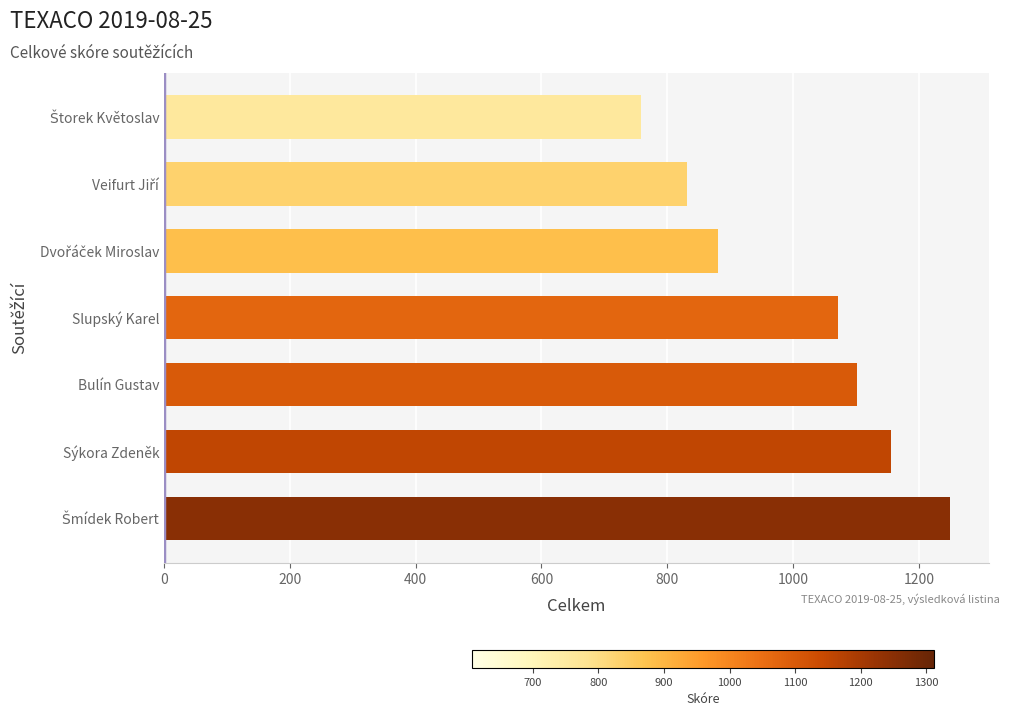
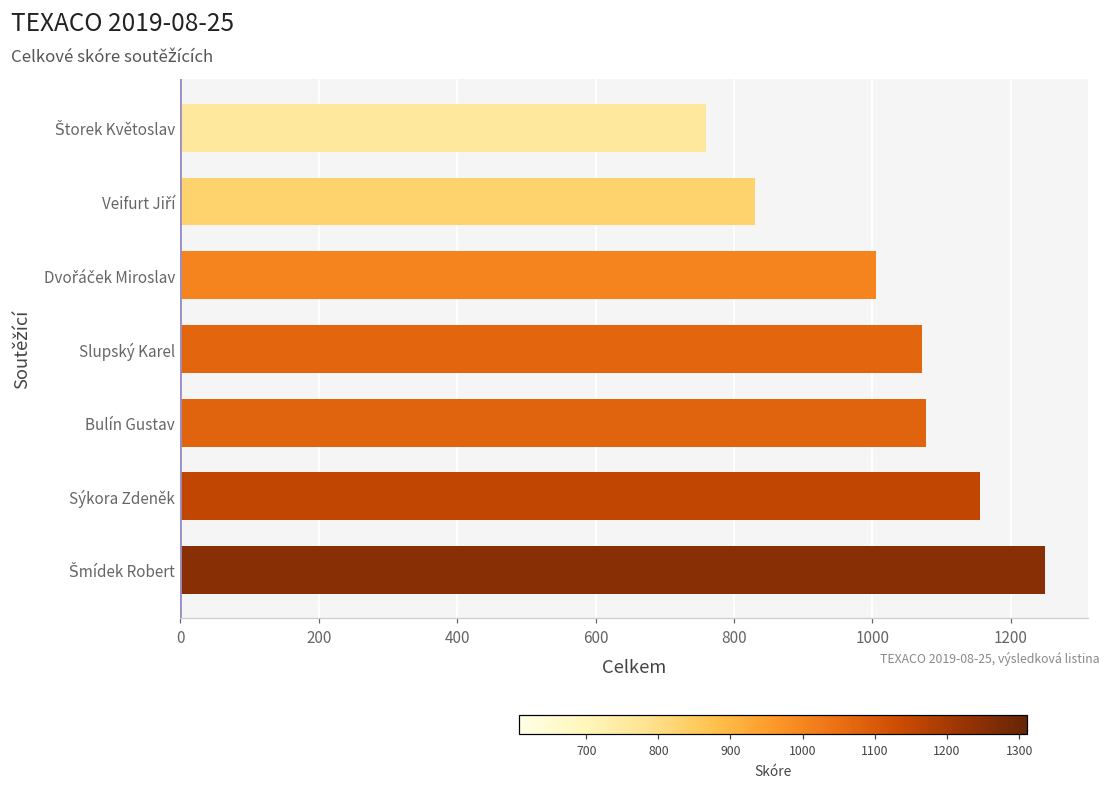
  {
    "Štorek Květoslav": 760,
    "Veifurt Jiří": 830,
-   "Dvořáček Miroslav": 880,
+   "Dvořáček Miroslav": 1010,
    "Slupský Karel": 1070,
-   "Bulín Gustav": 1100,
+   "Bulín Gustav": 1080,
    "Sýkora Zdeněk": 1160,
    "Šmídek Robert": 1250
  }
